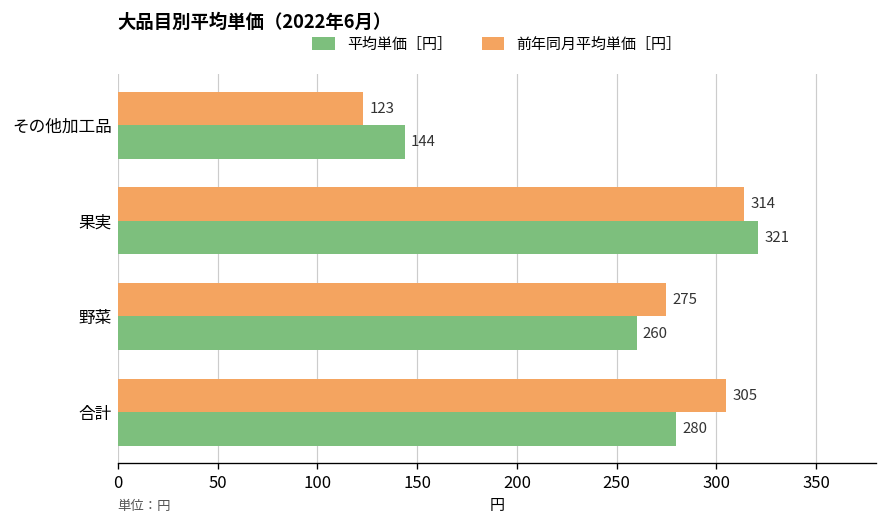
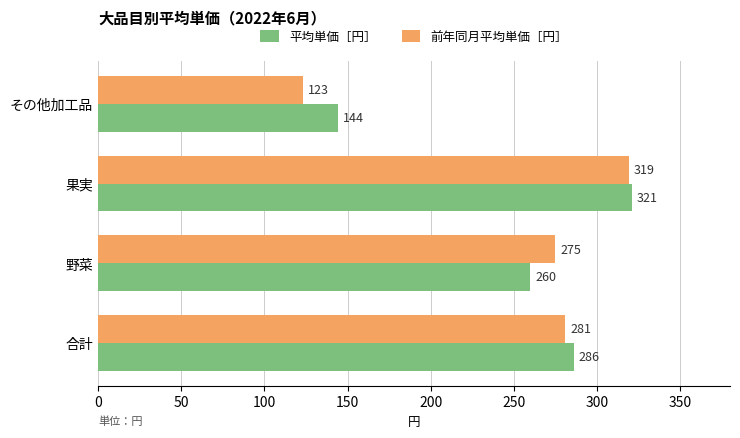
  {
    "平均単価［円］": {
      "その他加工品": 144,
      "果実": 321,
      "野菜": 260,
-     "合計": 280
+     "合計": 286
    },
    "前年同月平均単価［円］": {
      "その他加工品": 123,
-     "果実": 314,
+     "果実": 319,
      "野菜": 275,
-     "合計": 305
+     "合計": 281
    }
  }
